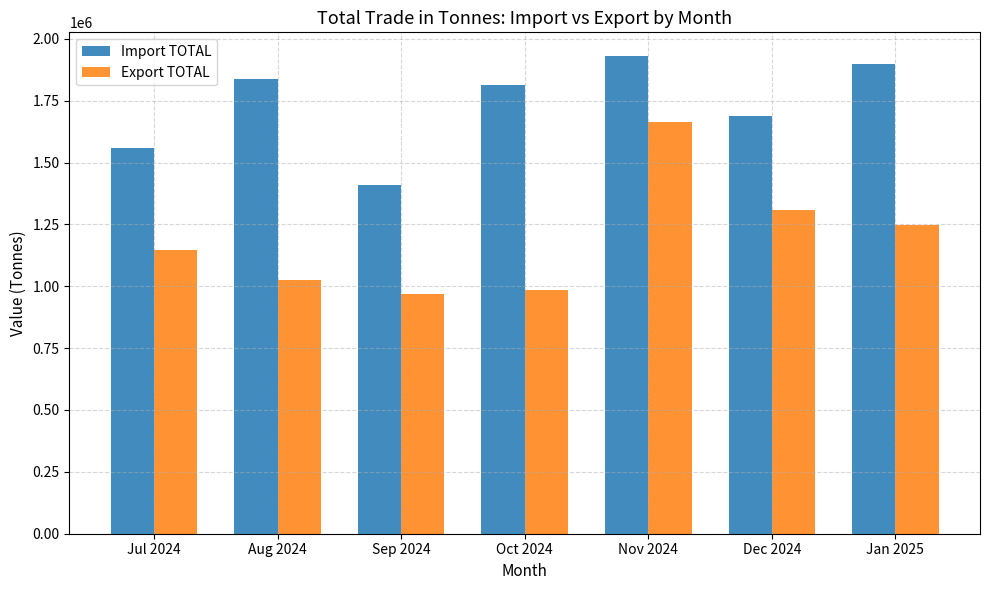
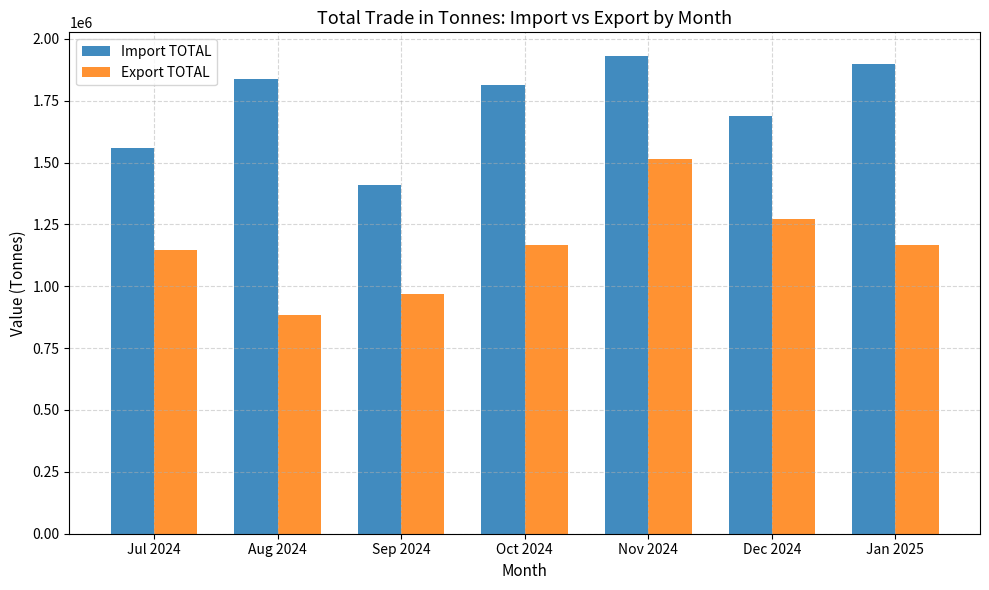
  {
    "Import TOTAL": {
      "Jul 2024": 1560000,
      "Aug 2024": 1840000,
      "Sep 2024": 1410000,
      "Oct 2024": 1810000,
      "Nov 2024": 1930000,
      "Dec 2024": 1690000,
      "Jan 2025": 1900000
    },
    "Export TOTAL": {
      "Jul 2024": 1150000,
-     "Aug 2024": 1020000,
+     "Aug 2024": 890000,
      "Sep 2024": 970000,
-     "Oct 2024": 980000,
-     "Nov 2024": 1660000,
-     "Dec 2024": 1310000,
-     "Jan 2025": 1250000
+     "Oct 2024": 1170000,
+     "Nov 2024": 1510000,
+     "Dec 2024": 1270000,
+     "Jan 2025": 1170000
    }
  }
